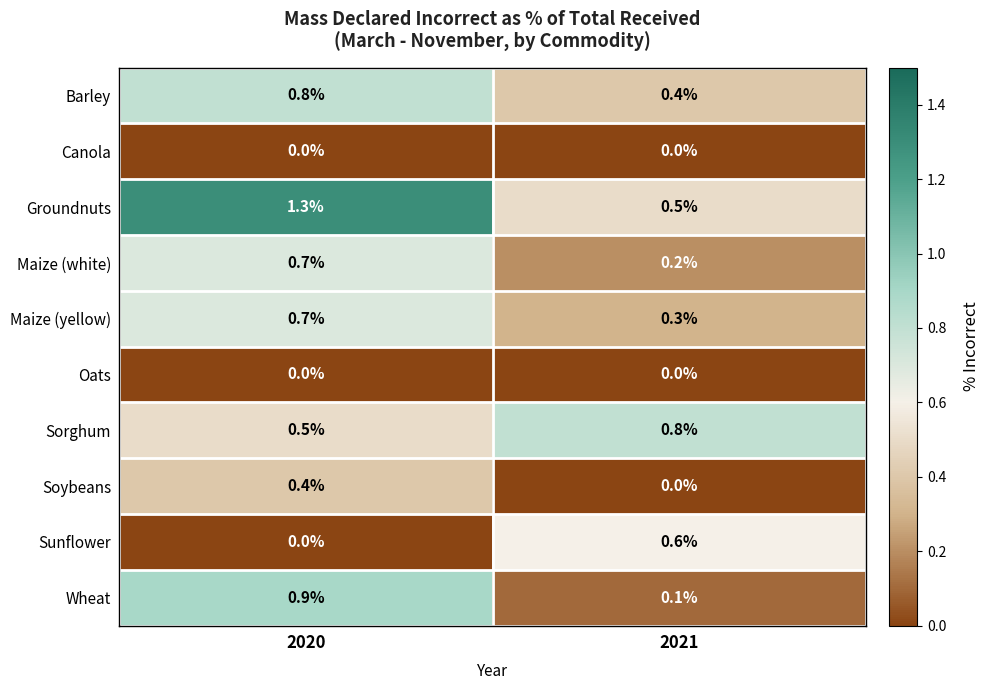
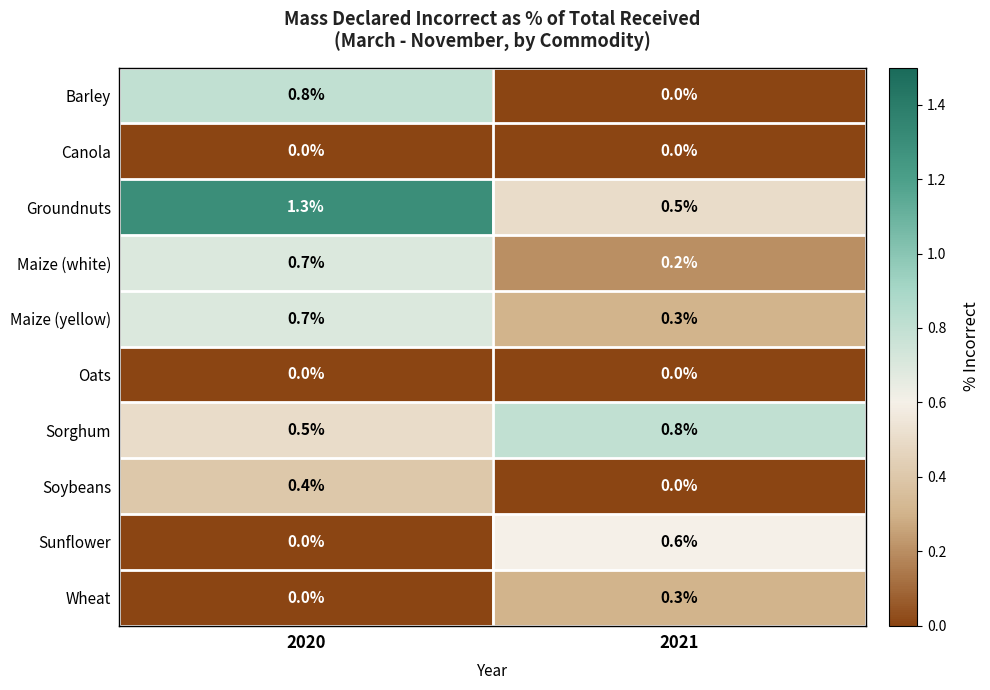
  {
    "Barley": {
      "2020": "0.8%",
-     "2021": "0.4%"
+     "2021": "0.0%"
    },
    "Canola": {
      "2020": "0.0%",
      "2021": "0.0%"
    },
    "Groundnuts": {
      "2020": "1.3%",
      "2021": "0.5%"
    },
    "Maize (white)": {
      "2020": "0.7%",
      "2021": "0.2%"
    },
    "Maize (yellow)": {
      "2020": "0.7%",
      "2021": "0.3%"
    },
    "Oats": {
      "2020": "0.0%",
      "2021": "0.0%"
    },
    "Sorghum": {
      "2020": "0.5%",
      "2021": "0.8%"
    },
    "Soybeans": {
      "2020": "0.4%",
      "2021": "0.0%"
    },
    "Sunflower": {
      "2020": "0.0%",
      "2021": "0.6%"
    },
    "Wheat": {
-     "2020": "0.9%",
-     "2021": "0.1%"
+     "2020": "0.0%",
+     "2021": "0.3%"
    }
  }
